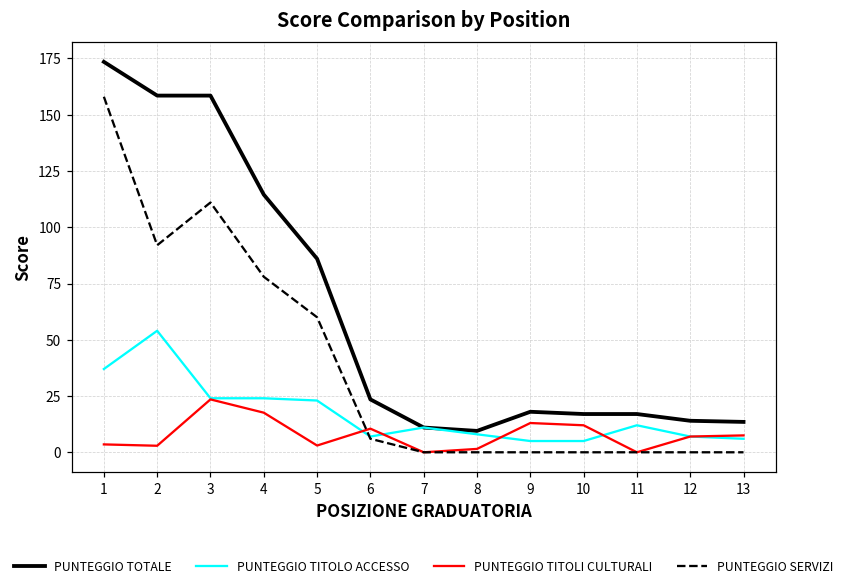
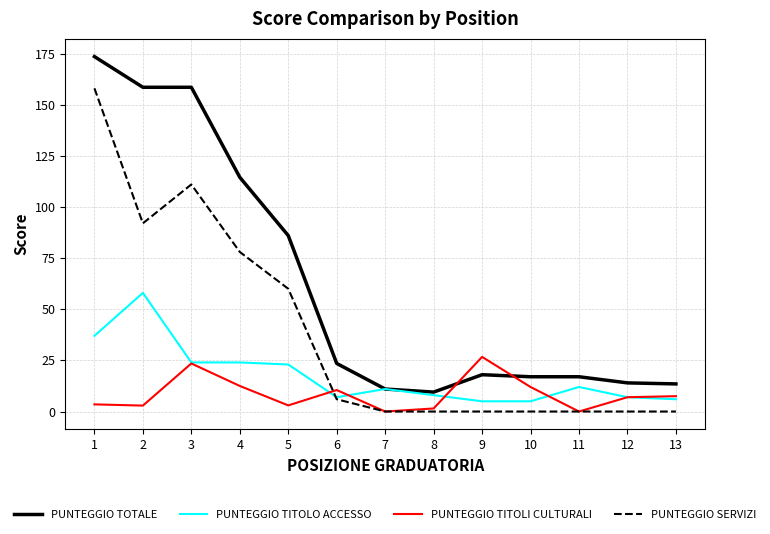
  {
    "PUNTEGGIO TITOLO ACCESSO": {
      "1": 37,
-     "2": 54,
+     "2": 58,
      "4": 24,
      "5": 23,
      "8": 8,
      "9": 5,
      "10": 5,
      "11": 12,
      "13": 6
    },
    "PUNTEGGIO TITOLI CULTURALI": {
      "1": 4,
      "2": 3,
-     "4": 18,
+     "4": 13,
      "5": 3,
      "6": 11,
      "8": 2,
-     "9": 13,
+     "9": 27,
      "10": 12,
      "13": 8
    }
  }
